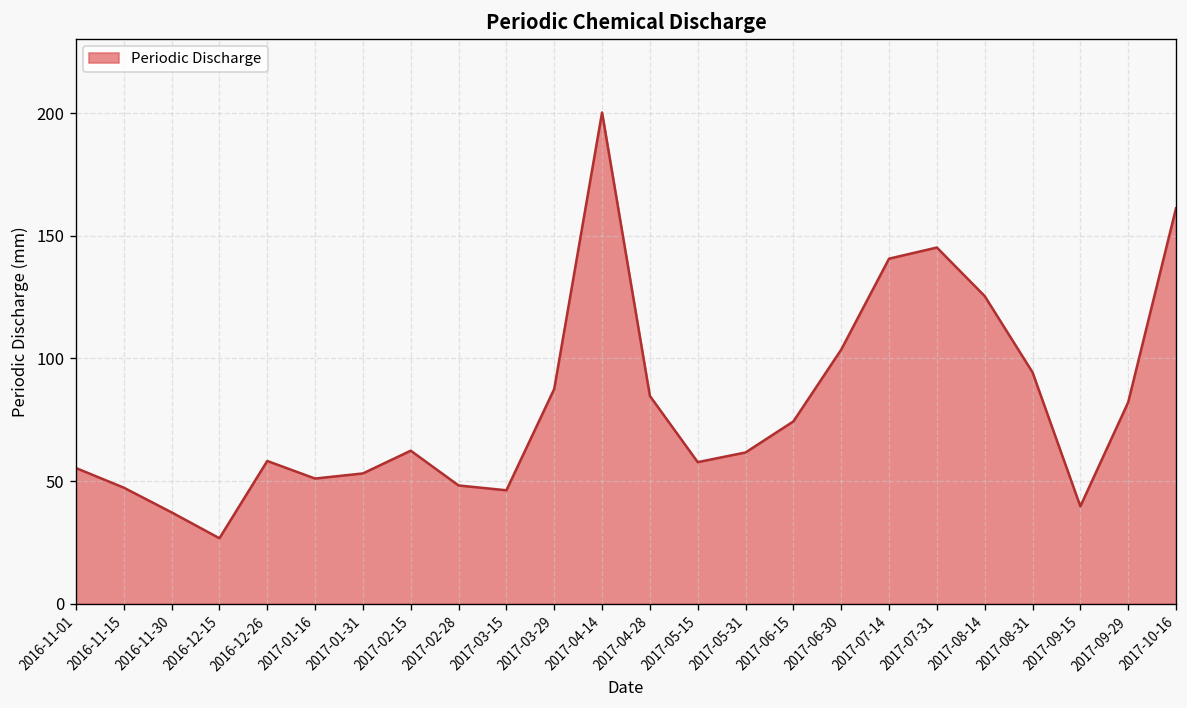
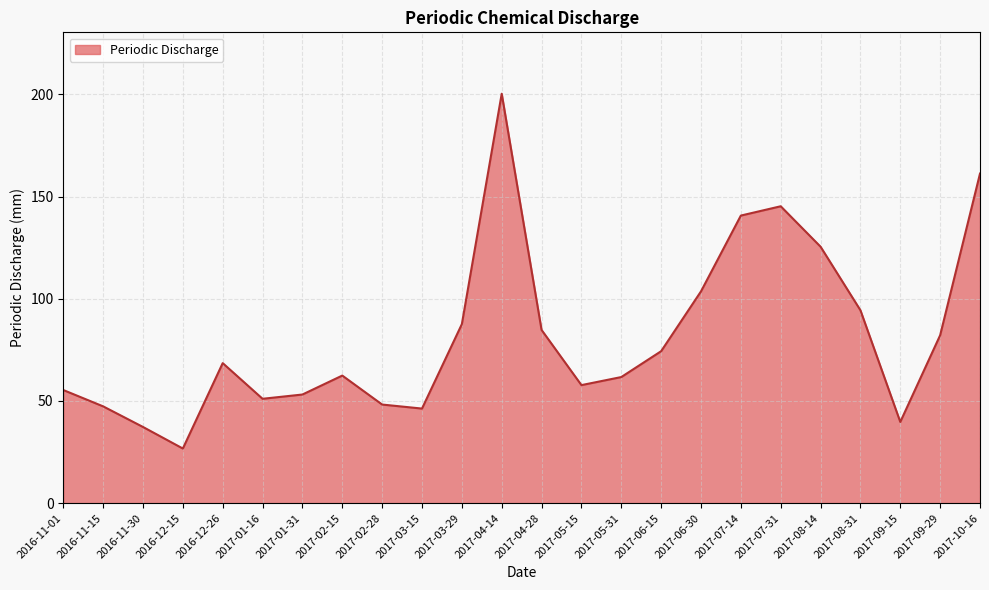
  {
    "2016-11-01": 55,
    "2016-11-15": 47,
    "2016-11-30": 37,
    "2016-12-15": 27,
-   "2016-12-26": 58,
+   "2016-12-26": 68,
    "2017-01-16": 51,
    "2017-01-31": 53,
    "2017-02-15": 62,
    "2017-02-28": 48,
    "2017-03-15": 46,
    "2017-03-29": 88,
    "2017-04-14": 200,
    "2017-04-28": 85,
    "2017-05-15": 58,
    "2017-05-31": 62,
    "2017-06-15": 74,
    "2017-06-30": 104,
    "2017-07-14": 141,
    "2017-07-31": 145,
    "2017-08-14": 125,
    "2017-08-31": 94,
    "2017-09-15": 40,
    "2017-09-29": 82,
    "2017-10-16": 161
  }
